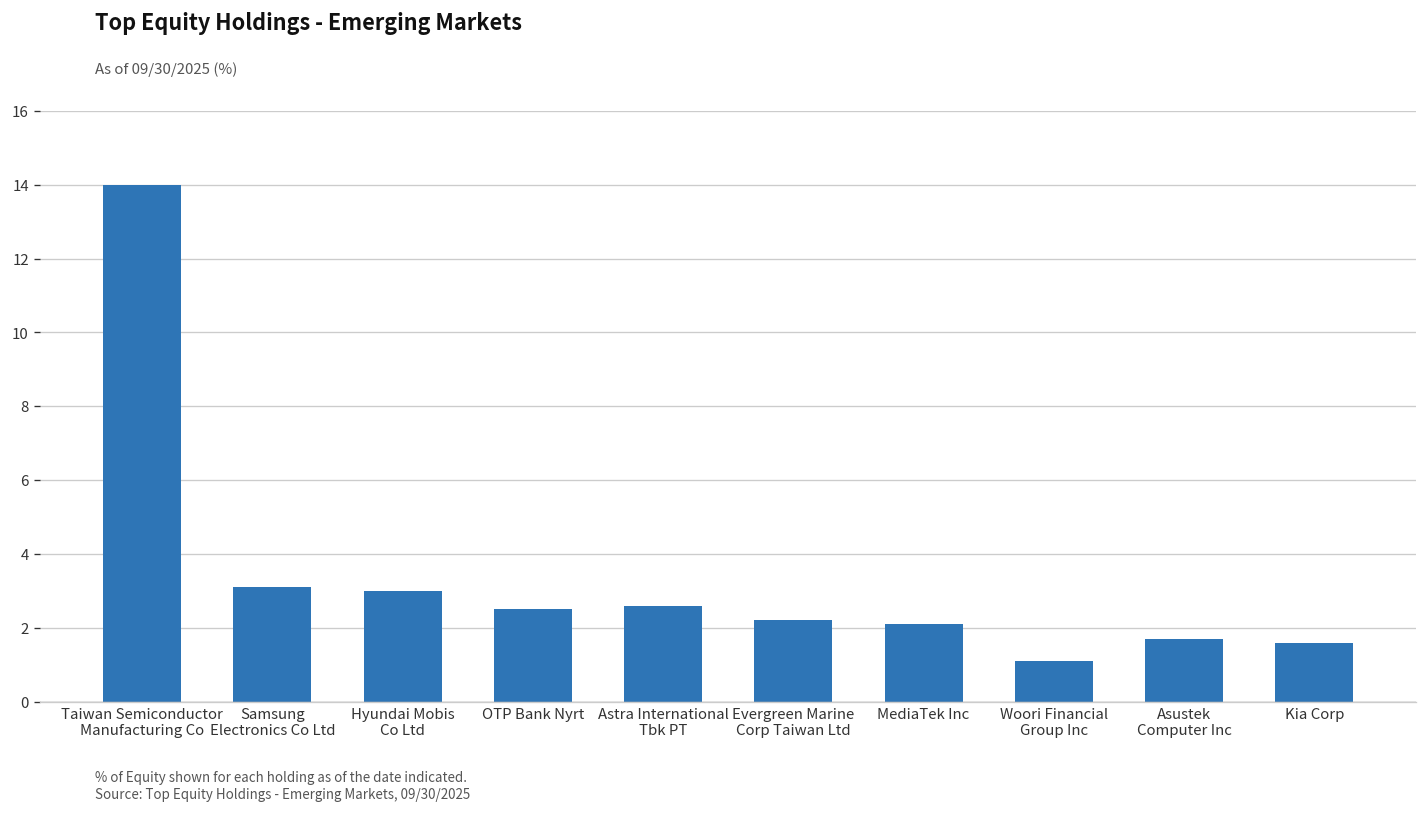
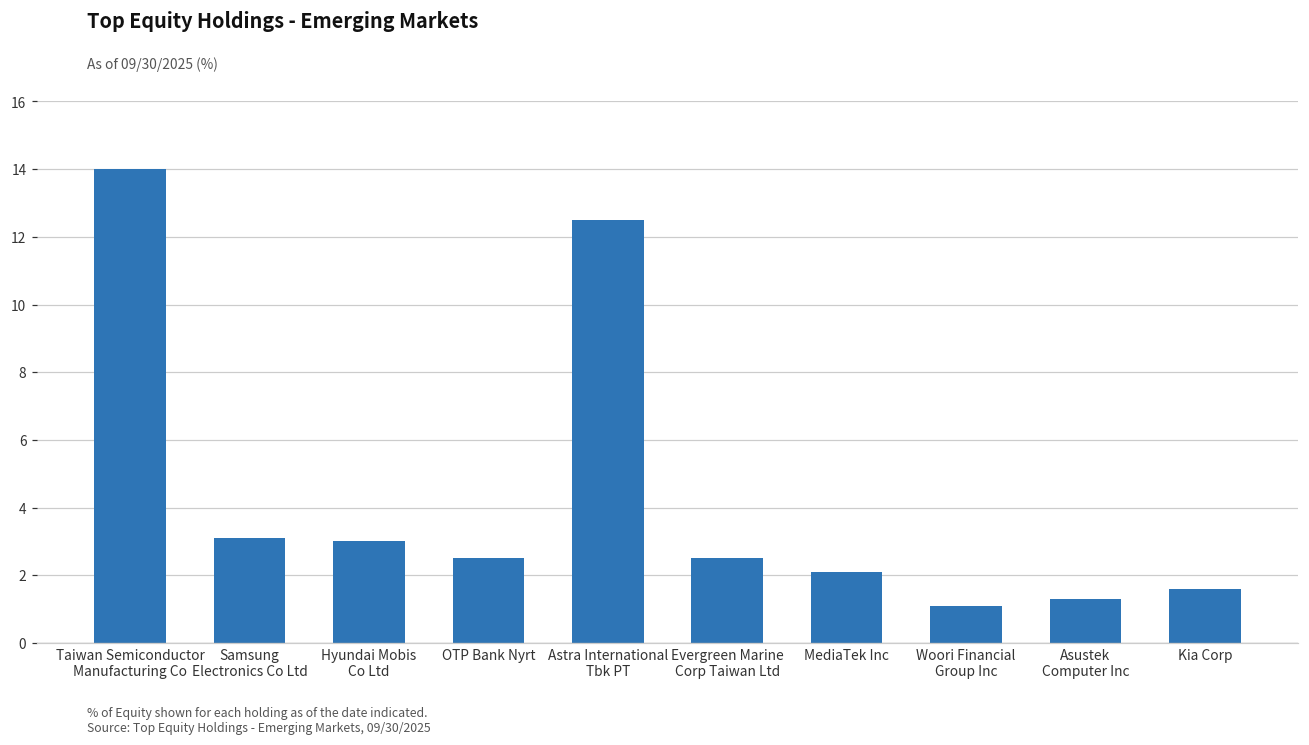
  {
    "Taiwan Semiconductor Manufacturing Co": 14.0,
    "Samsung Electronics Co Ltd": 3.1,
    "Hyundai Mobis Co Ltd": 3.0,
    "OTP Bank Nyrt": 2.5,
-   "Astra International Tbk PT": 2.6,
-   "Evergreen Marine Corp Taiwan Ltd": 2.2,
+   "Astra International Tbk PT": 12.5,
+   "Evergreen Marine Corp Taiwan Ltd": 2.5,
    "MediaTek Inc": 2.1,
    "Woori Financial Group Inc": 1.1,
-   "Asustek Computer Inc": 1.7,
+   "Asustek Computer Inc": 1.3,
    "Kia Corp": 1.6
  }
